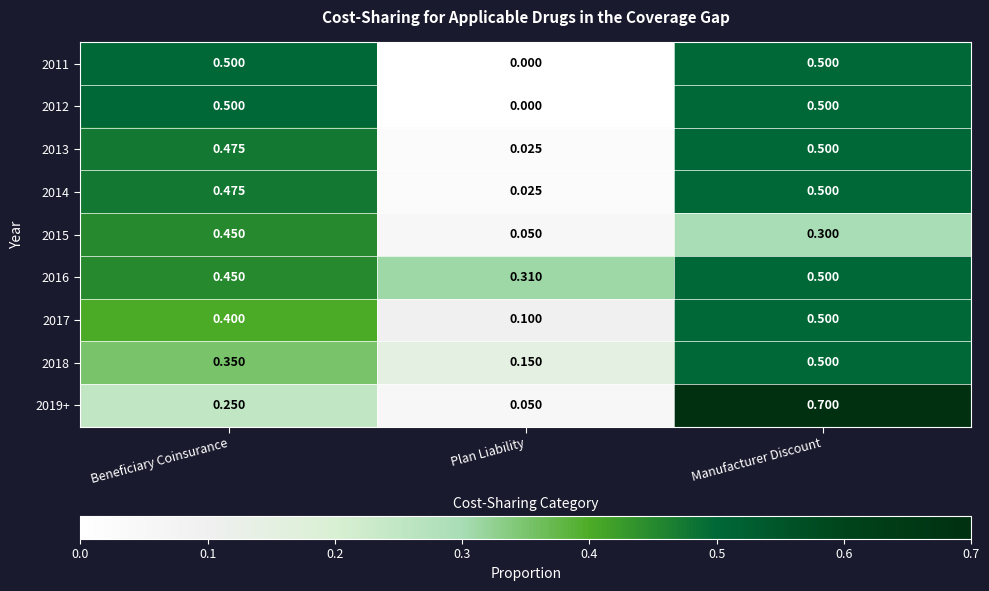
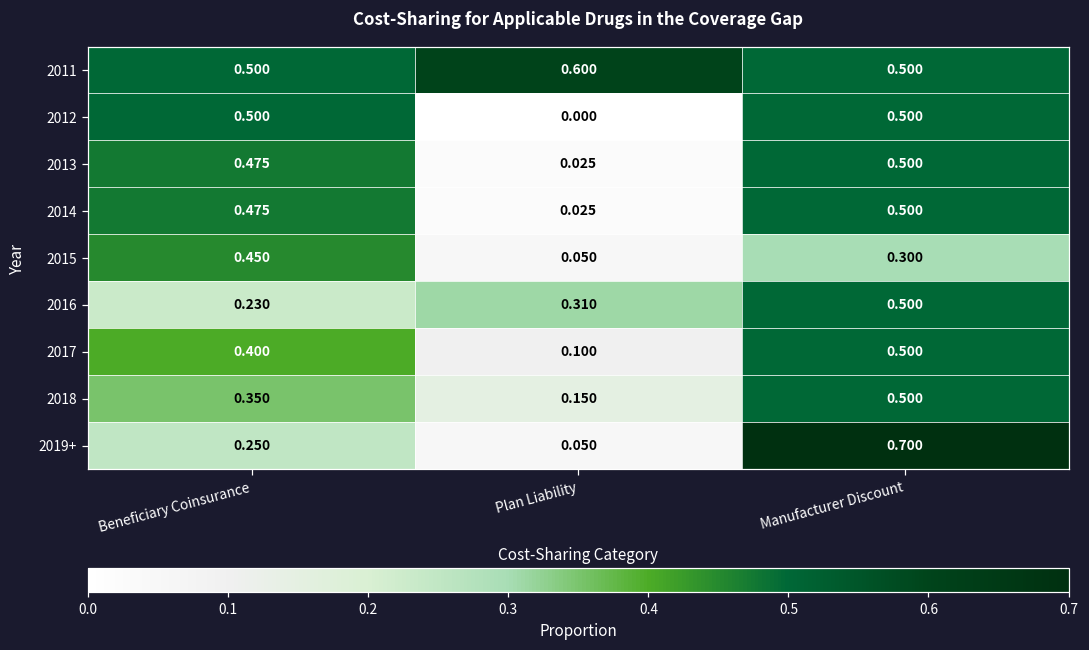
  {
    "2011": {
      "Beneficiary Coinsurance": 0.500,
-     "Plan Liability": 0.000,
+     "Plan Liability": 0.600,
      "Manufacturer Discount": 0.500
    },
    "2012": {
      "Beneficiary Coinsurance": 0.500,
      "Plan Liability": 0.000,
      "Manufacturer Discount": 0.500
    },
    "2013": {
      "Beneficiary Coinsurance": 0.475,
      "Plan Liability": 0.025,
      "Manufacturer Discount": 0.500
    },
    "2014": {
      "Beneficiary Coinsurance": 0.475,
      "Plan Liability": 0.025,
      "Manufacturer Discount": 0.500
    },
    "2015": {
      "Beneficiary Coinsurance": 0.450,
      "Plan Liability": 0.050,
      "Manufacturer Discount": 0.300
    },
    "2016": {
-     "Beneficiary Coinsurance": 0.450,
+     "Beneficiary Coinsurance": 0.230,
      "Plan Liability": 0.310,
      "Manufacturer Discount": 0.500
    },
    "2017": {
      "Beneficiary Coinsurance": 0.400,
      "Plan Liability": 0.100,
      "Manufacturer Discount": 0.500
    },
    "2018": {
      "Beneficiary Coinsurance": 0.350,
      "Plan Liability": 0.150,
      "Manufacturer Discount": 0.500
    },
    "2019+": {
      "Beneficiary Coinsurance": 0.250,
      "Plan Liability": 0.050,
      "Manufacturer Discount": 0.700
    }
  }
